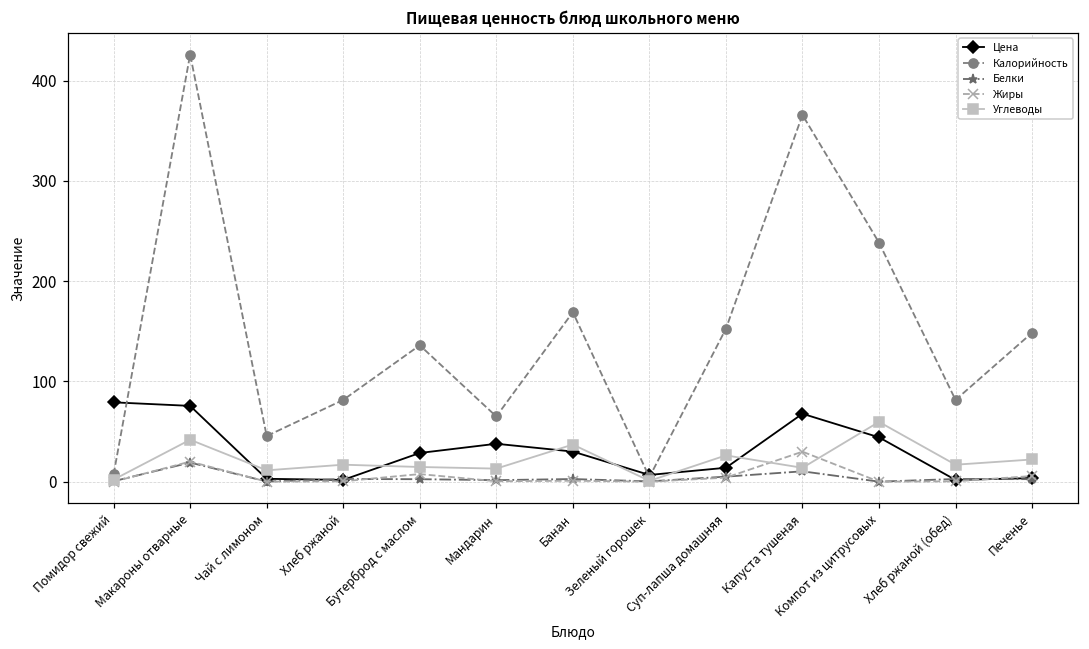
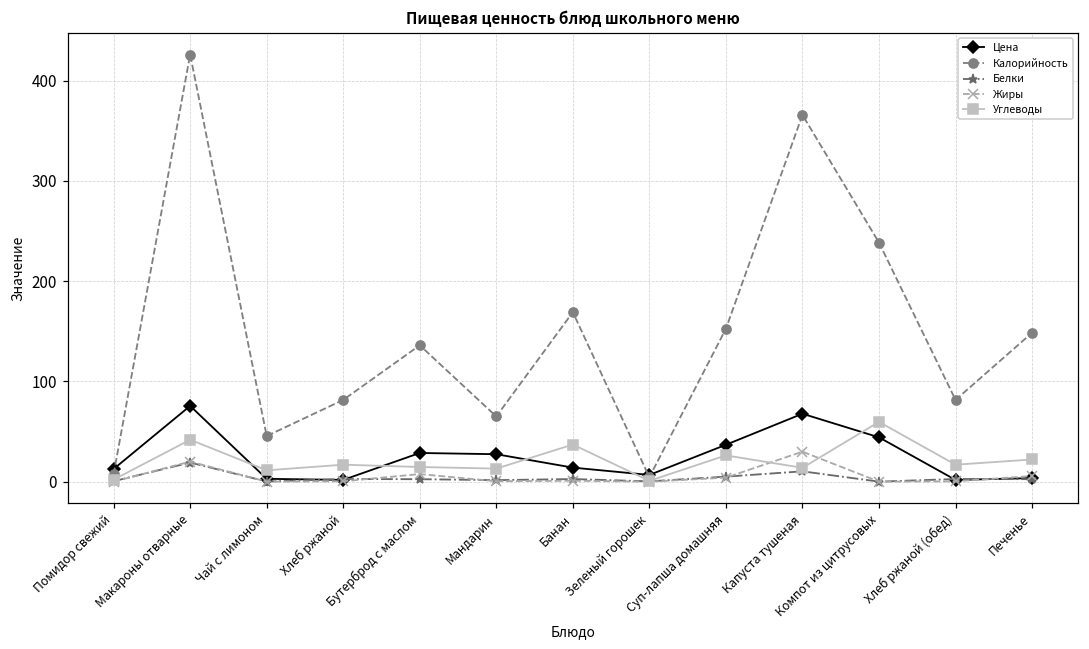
  {
    "Цена": {
-     "Помидор свежий": 80,
+     "Помидор свежий": 10,
      "Макароны отварные": 80,
      "Бутерброд с маслом": 30,
-     "Мандарин": 40,
-     "Банан": 30,
-     "Суп-лапша домашняя": 10,
+     "Мандарин": 30,
+     "Банан": 10,
+     "Суп-лапша домашняя": 40,
      "Капуста тушеная": 70,
      "Компот из цитрусовых": 40
    }
  }
